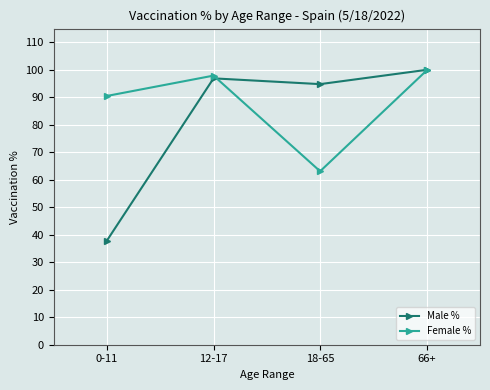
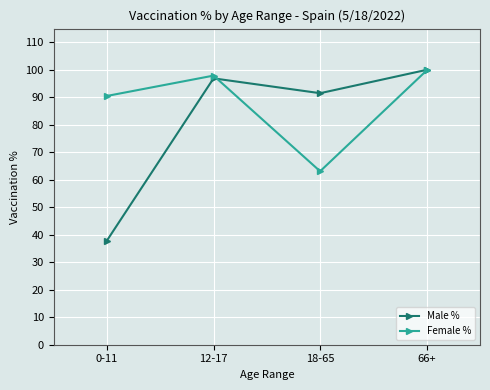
  {
    "Male %": {
      "0-11": 38,
      "12-17": 97,
-     "18-65": 95
+     "18-65": 92
    },
    "Female %": {
      "0-11": 91,
      "12-17": 98,
      "18-65": 63
    }
  }
